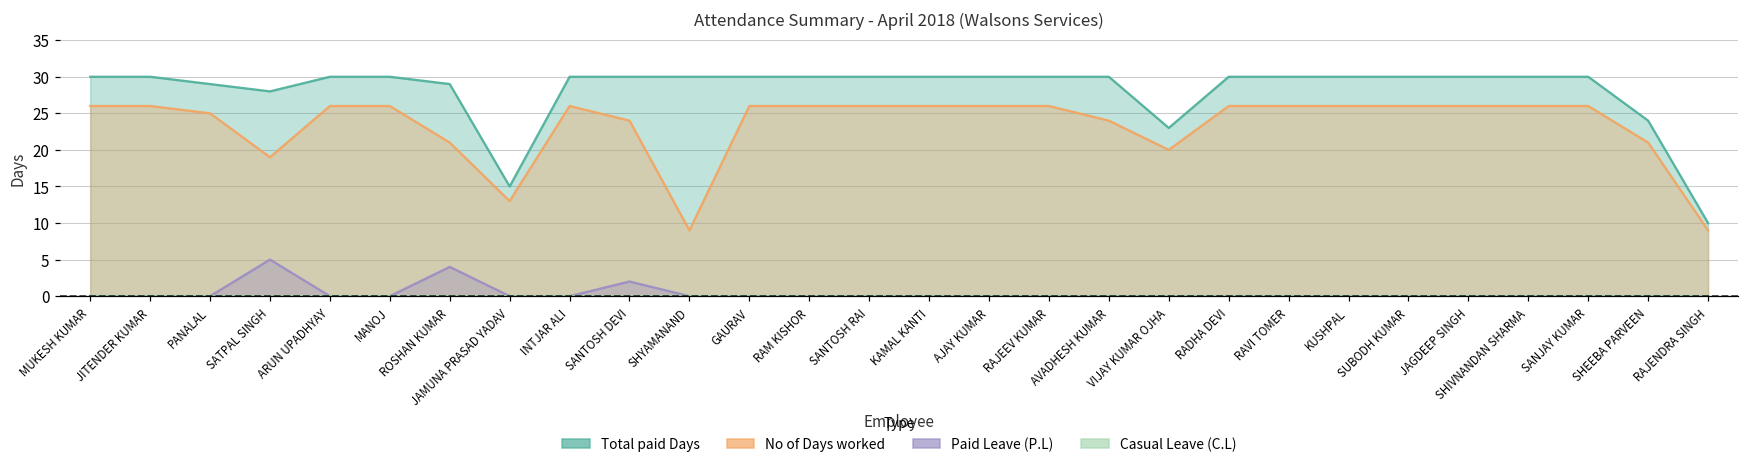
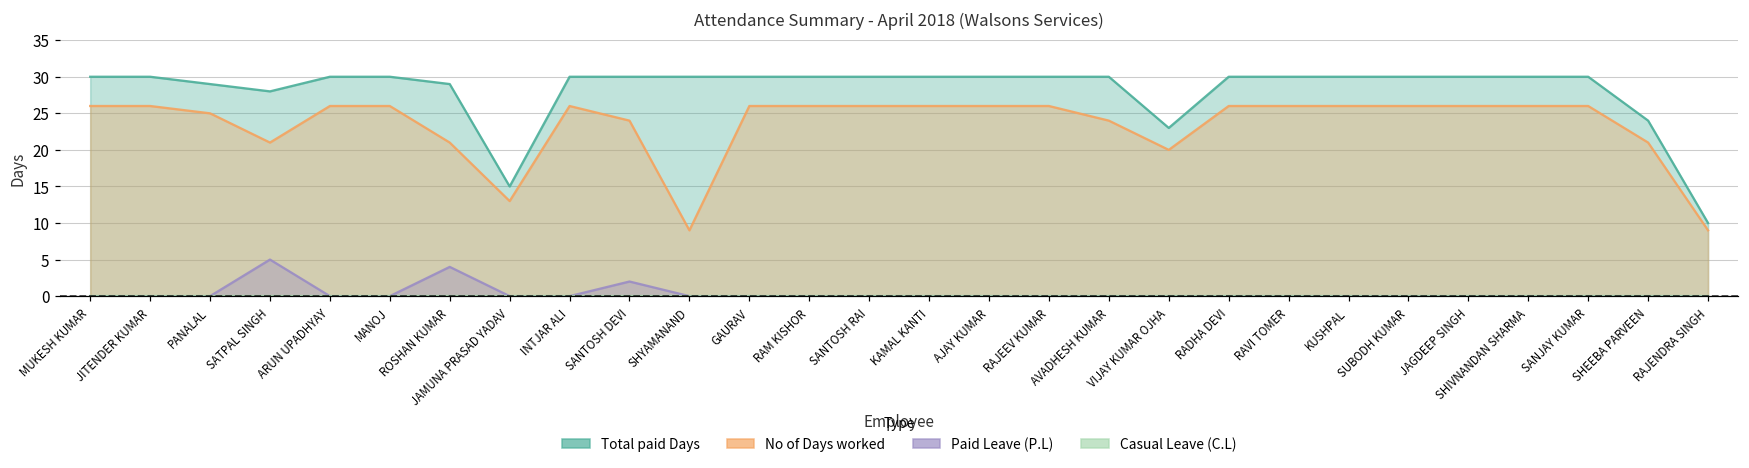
  {
    "No of Days worked": {
      "MUKESH KUMAR": 26,
      "JITENDER KUMAR": 26,
      "PANALAL": 25,
-     "SATPAL SINGH": 19,
+     "SATPAL SINGH": 21,
      "ARUN UPADHYAY": 26,
      "MANOJ": 26,
      "ROSHAN KUMAR": 21,
      "JAMUNA PRASAD YADAV": 13,
      "INTJAR ALI": 26,
      "SANTOSH DEVI": 24,
      "SHYAMANAND": 9,
      "GAURAV": 26,
      "RAM KISHOR": 26,
      "SANTOSH RAI": 26,
      "KAMAL KANTI": 26,
      "AJAY KUMAR": 26,
      "RAJEEV KUMAR": 26,
      "AVADHESH KUMAR": 24,
      "VIJAY KUMAR OJHA": 20,
      "RADHA DEVI": 26,
      "RAVI TOMER": 26,
      "KUSHPAL": 26,
      "SUBODH KUMAR": 26,
      "JAGDEEP SINGH": 26,
      "SHIVNANDAN SHARMA": 26,
      "SANJAY KUMAR": 26,
      "SHEEBA PARVEEN": 21,
      "RAJENDRA SINGH": 9
    }
  }
